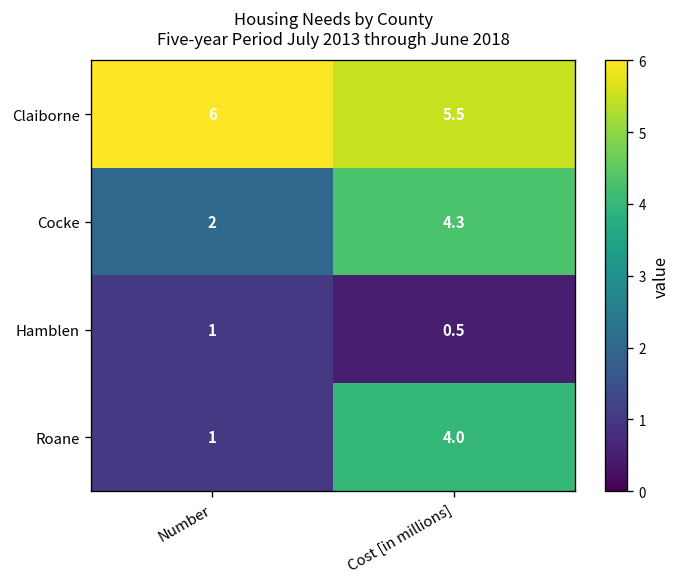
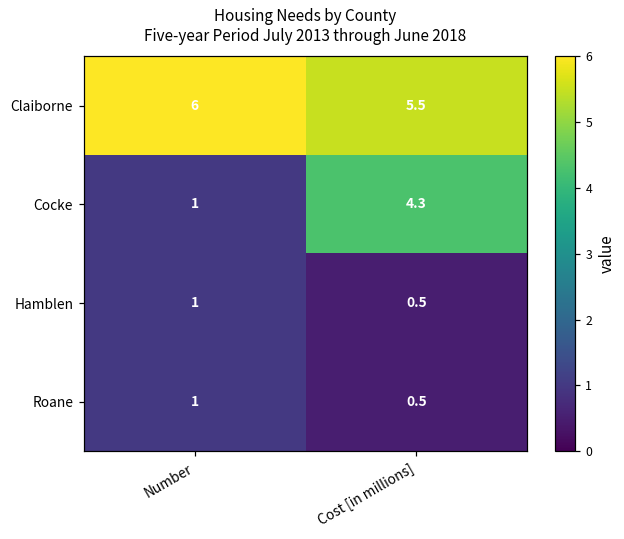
  {
    "Claiborne": {
      "Number": 6,
      "Cost [in millions]": 5.5
    },
    "Cocke": {
-     "Number": 2,
+     "Number": 1,
      "Cost [in millions]": 4.3
    },
    "Hamblen": {
      "Number": 1,
      "Cost [in millions]": 0.5
    },
    "Roane": {
      "Number": 1,
-     "Cost [in millions]": 4.0
+     "Cost [in millions]": 0.5
    }
  }
